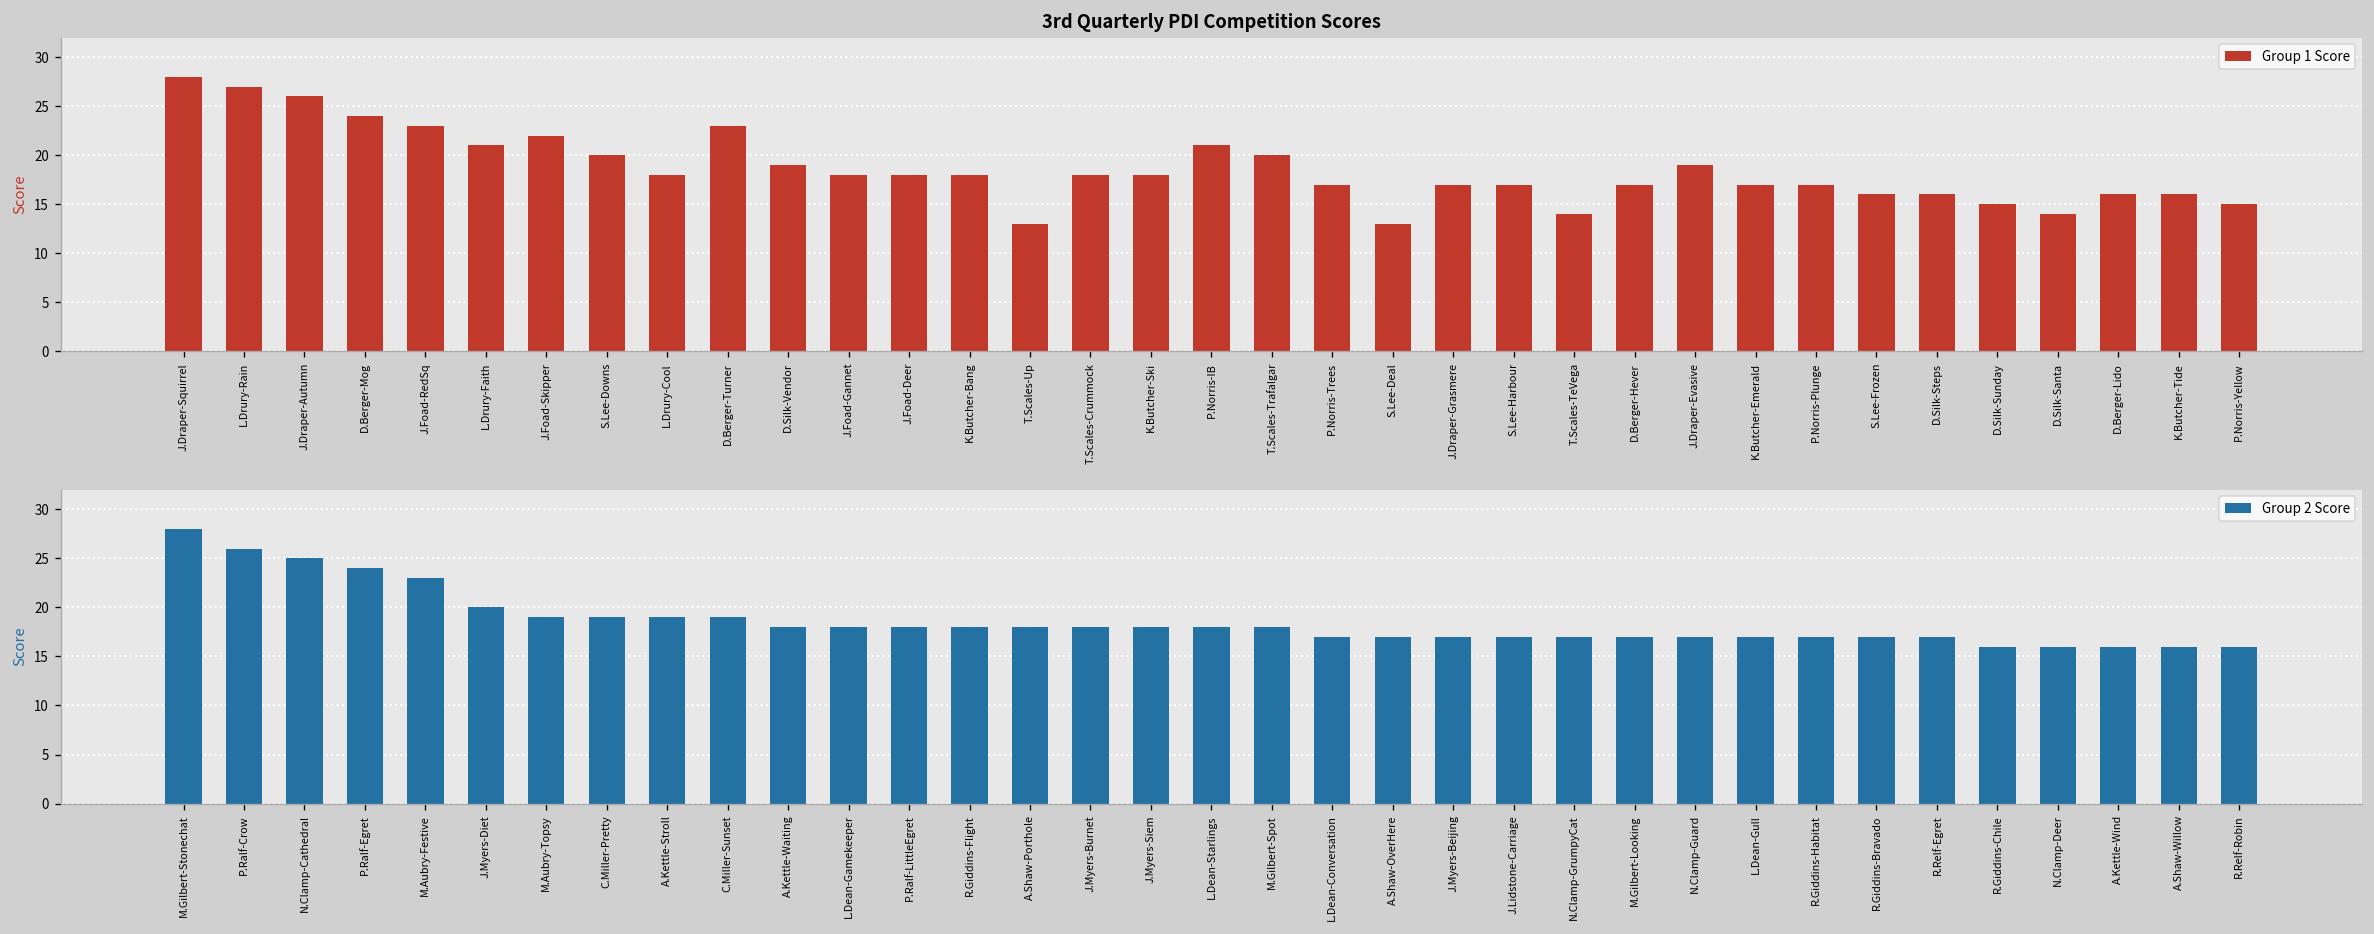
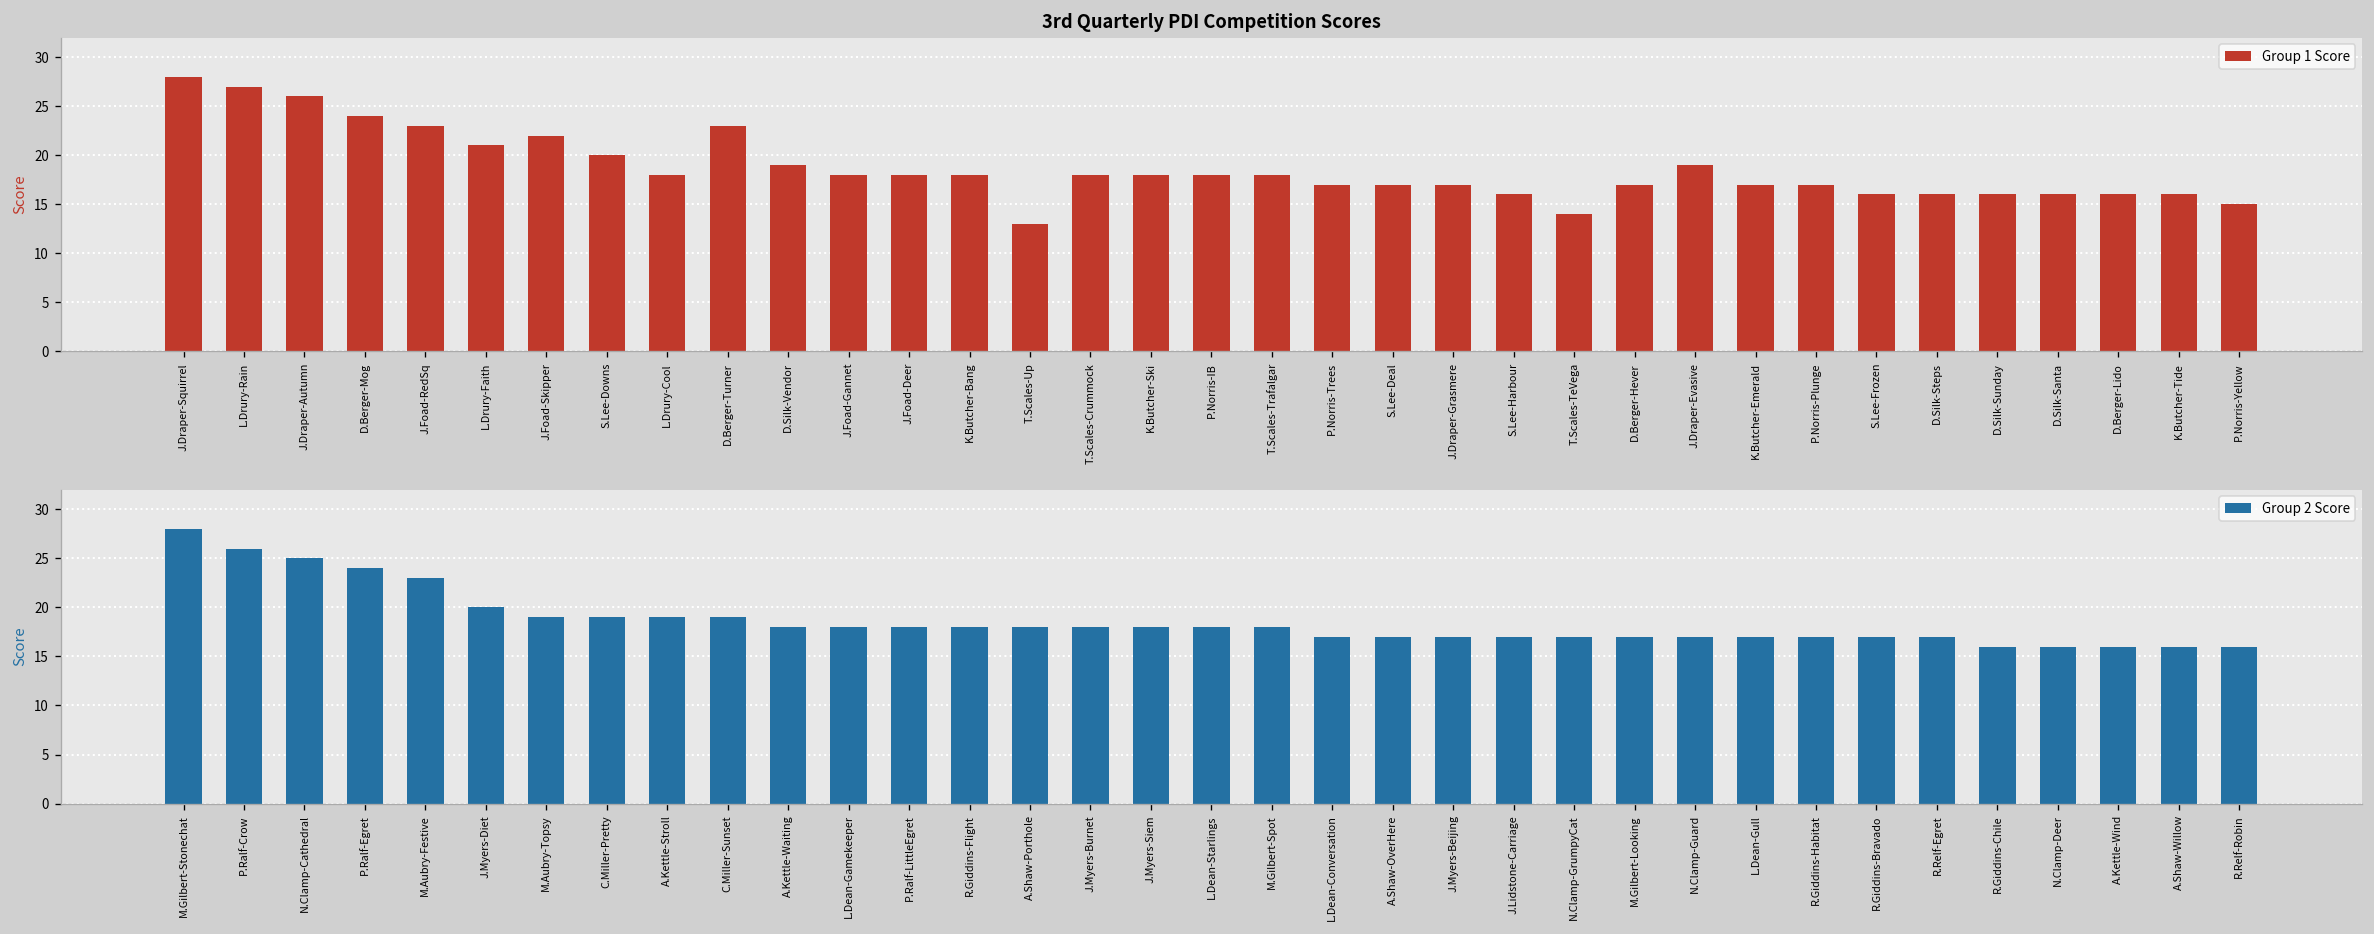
  {
    "3rd Quarterly PDI Competition Scores": {
      "J.Draper-Squirrel": 28,
      "L.Drury-Rain": 27,
      "J.Draper-Autumn": 26,
      "D.Berger-Mog": 24,
      "J.Foad-RedSq": 23,
      "L.Drury-Faith": 21,
      "J.Foad-Skipper": 22,
      "S.Lee-Downs": 20,
      "L.Drury-Cool": 18,
      "D.Berger-Turner": 23,
      "D.Silk-Vendor": 19,
      "J.Foad-Gannet": 18,
      "J.Foad-Deer": 18,
      "K.Butcher-Bang": 18,
      "T.Scales-Up": 13,
      "T.Scales-Crummock": 18,
      "K.Butcher-Ski": 18,
-     "P.Norris-IB": 21,
-     "T.Scales-Trafalgar": 20,
+     "P.Norris-IB": 18,
+     "T.Scales-Trafalgar": 18,
      "P.Norris-Trees": 17,
-     "S.Lee-Deal": 13,
+     "S.Lee-Deal": 17,
      "J.Draper-Grasmere": 17,
-     "S.Lee-Harbour": 17,
+     "S.Lee-Harbour": 16,
      "T.Scales-TeVega": 14,
      "D.Berger-Hever": 17,
      "J.Draper-Evasive": 19,
      "K.Butcher-Emerald": 17,
      "P.Norris-Plunge": 17,
      "S.Lee-Frozen": 16,
      "D.Silk-Steps": 16,
-     "D.Silk-Sunday": 15,
-     "D.Silk-Santa": 14,
+     "D.Silk-Sunday": 16,
+     "D.Silk-Santa": 16,
      "D.Berger-Lido": 16,
      "K.Butcher-Tide": 16,
      "P.Norris-Yellow": 15
    }
  }
